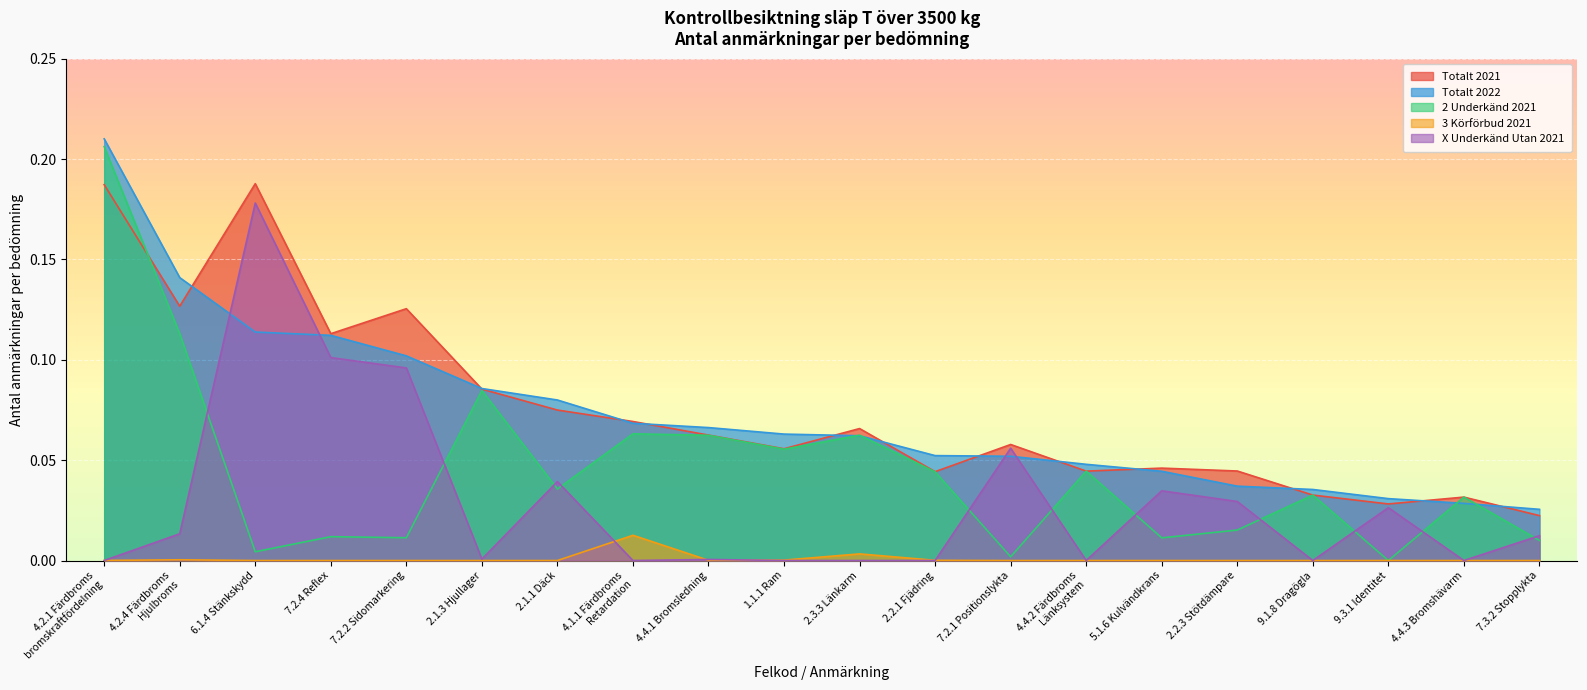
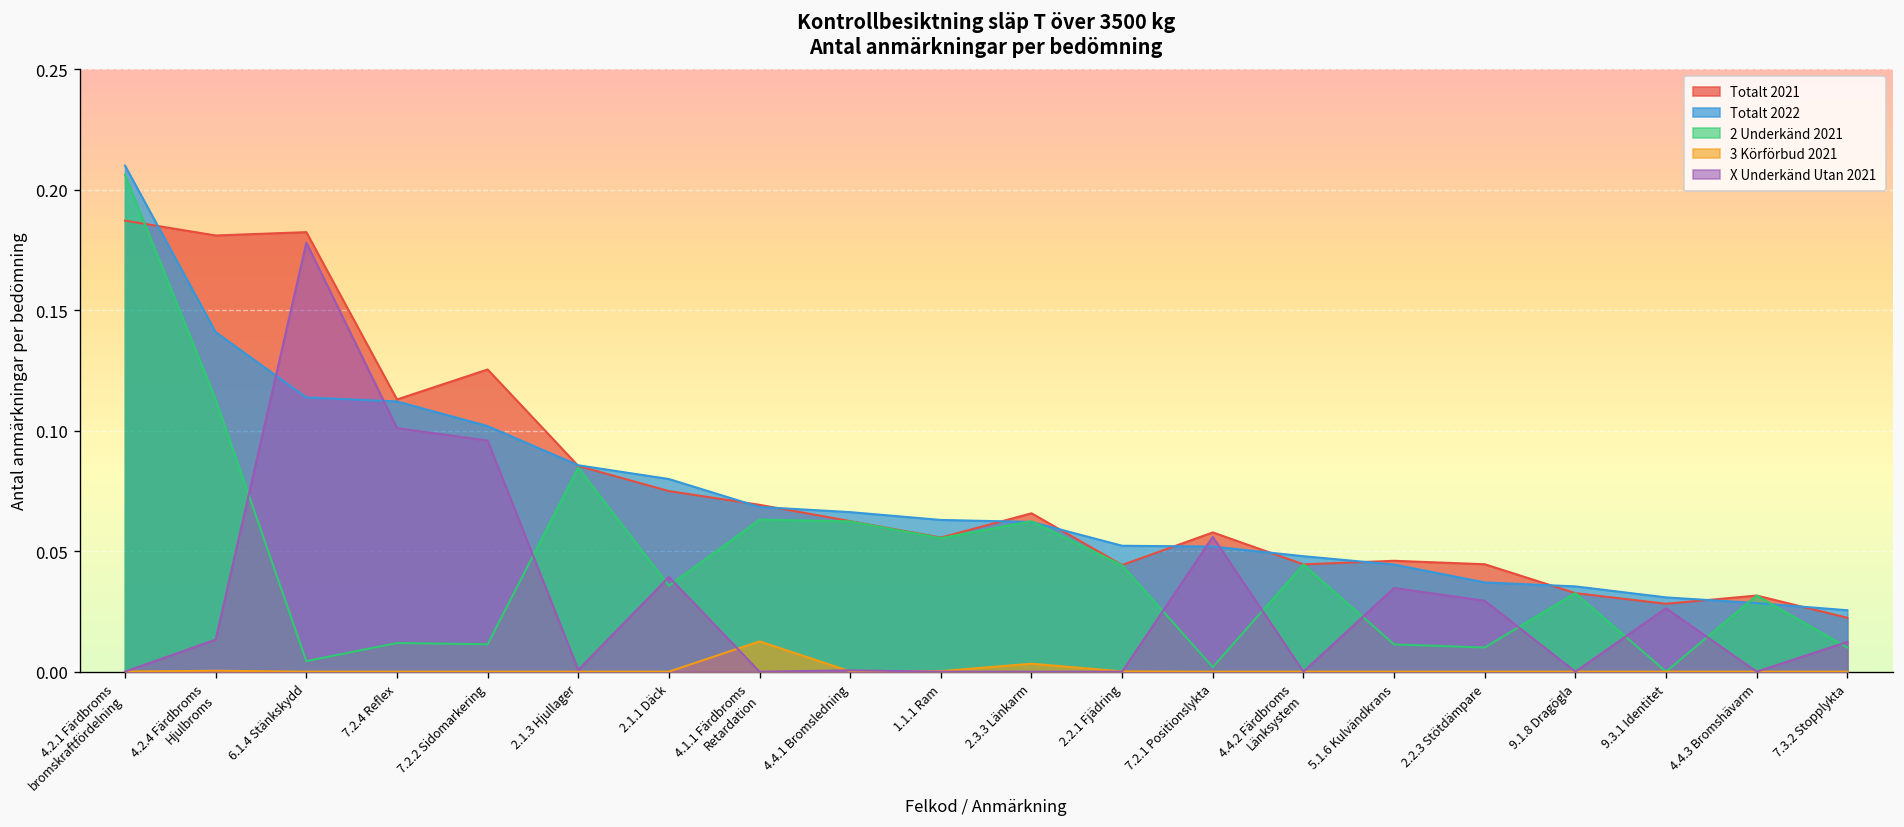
  {
    "Totalt 2021": {
      "4.2.1 Färdbroms bromskraftfördelning": 0.187,
-     "4.2.4 Färdbroms Hjulbroms": 0.127,
-     "6.1.4 Stänkskydd": 0.188,
+     "4.2.4 Färdbroms Hjulbroms": 0.181,
+     "6.1.4 Stänkskydd": 0.182,
      "7.2.2 Sidomarkering": 0.125,
      "2.1.1 Däck": 0.075,
      "2.3.3 Länkarm": 0.066,
      "7.2.1 Positionslykta": 0.058,
      "5.1.6 Kulvändkrans": 0.046,
      "2.2.3 Stötdämpare": 0.045,
      "9.3.1 Identitet": 0.028,
      "7.3.2 Stopplykta": 0.022
    },
    "Totalt 2022": {
      "4.2.1 Färdbroms bromskraftfördelning": 0.210,
      "4.2.4 Färdbroms Hjulbroms": 0.141,
      "6.1.4 Stänkskydd": 0.114,
      "7.2.2 Sidomarkering": 0.102,
      "2.1.1 Däck": 0.080,
      "4.4.1 Bromsledning": 0.066,
      "1.1.1 Ram": 0.063,
      "2.2.1 Fjädring": 0.052,
      "7.2.1 Positionslykta": 0.052,
      "4.4.2 Färdbroms Länksystem": 0.048,
      "5.1.6 Kulvändkrans": 0.044,
      "2.2.3 Stötdämpare": 0.037,
      "9.1.8 Dragögla": 0.035,
      "9.3.1 Identitet": 0.031,
      "4.4.3 Bromshävarm": 0.028,
      "7.3.2 Stopplykta": 0.026
    },
    "2 Underkänd 2021": {
      "4.2.1 Färdbroms bromskraftfördelning": 0.206,
      "4.2.4 Färdbroms Hjulbroms": 0.113,
      "6.1.4 Stänkskydd": 0.004,
      "7.2.4 Reflex": 0.012,
      "7.2.2 Sidomarkering": 0.011,
      "2.1.1 Däck": 0.036,
      "4.1.1 Färdbroms Retardation": 0.063,
      "7.2.1 Positionslykta": 0.002,
      "5.1.6 Kulvändkrans": 0.011,
-     "2.2.3 Stötdämpare": 0.015,
+     "2.2.3 Stötdämpare": 0.010,
      "7.3.2 Stopplykta": 0.010
    },
    "3 Körförbud 2021": {
      "4.2.4 Färdbroms Hjulbroms": 0.000,
      "6.1.4 Stänkskydd": 0.000,
      "7.2.4 Reflex": 0.000,
      "7.2.2 Sidomarkering": 0.000,
      "2.1.1 Däck": 0.000,
      "4.1.1 Färdbroms Retardation": 0.013,
      "2.3.3 Länkarm": 0.003,
      "7.2.1 Positionslykta": 0.000,
      "5.1.6 Kulvändkrans": 0.000,
      "2.2.3 Stötdämpare": 0.000,
      "7.3.2 Stopplykta": 0.000
    },
    "X Underkänd Utan 2021": {
      "4.2.4 Färdbroms Hjulbroms": 0.013,
      "6.1.4 Stänkskydd": 0.178,
      "7.2.4 Reflex": 0.101,
      "7.2.2 Sidomarkering": 0.096,
      "2.1.1 Däck": 0.039,
      "4.1.1 Färdbroms Retardation": 0.000,
      "2.3.3 Länkarm": 0.000,
      "7.2.1 Positionslykta": 0.056,
      "5.1.6 Kulvändkrans": 0.035,
      "2.2.3 Stötdämpare": 0.029,
      "9.3.1 Identitet": 0.026,
      "7.3.2 Stopplykta": 0.012
    }
  }
